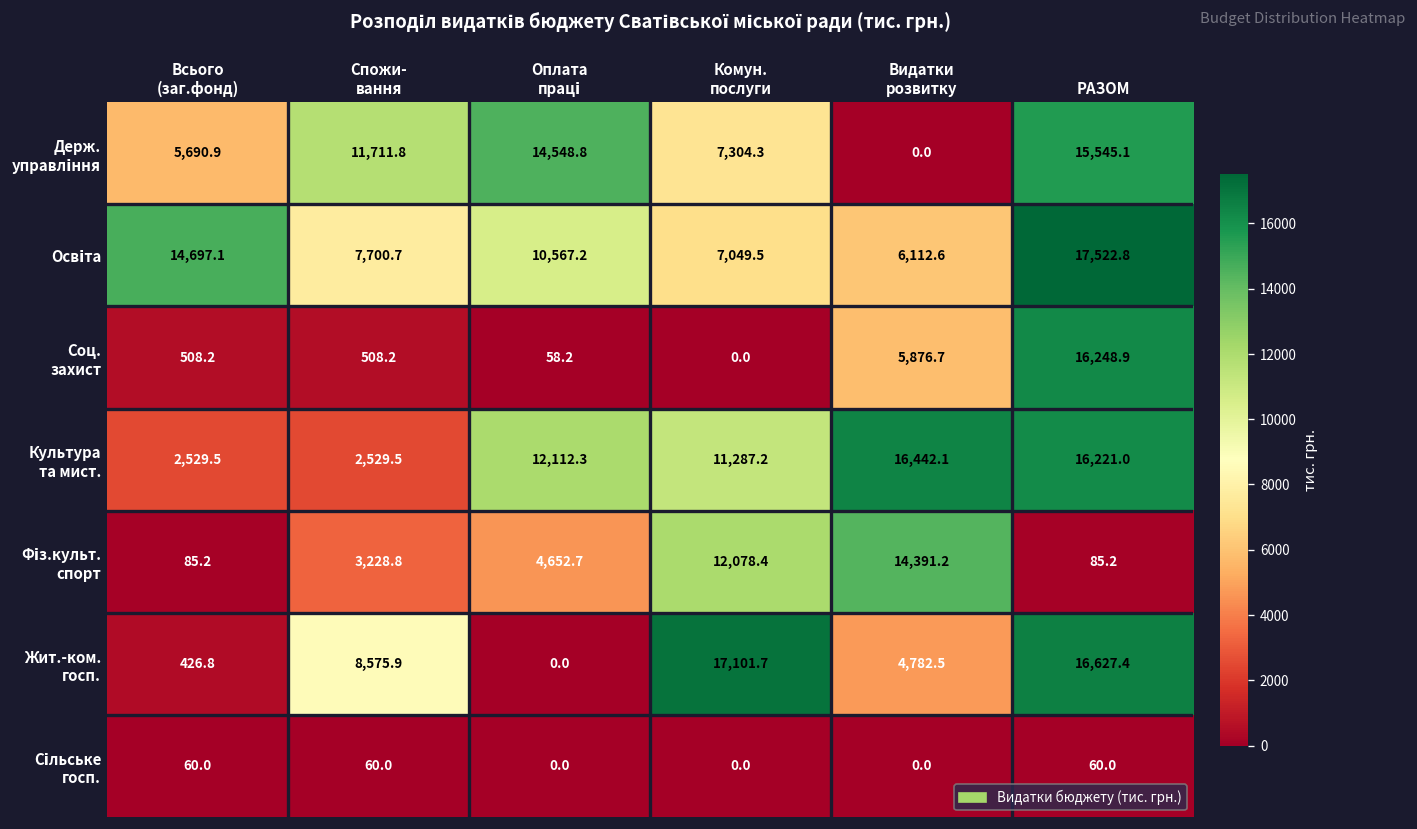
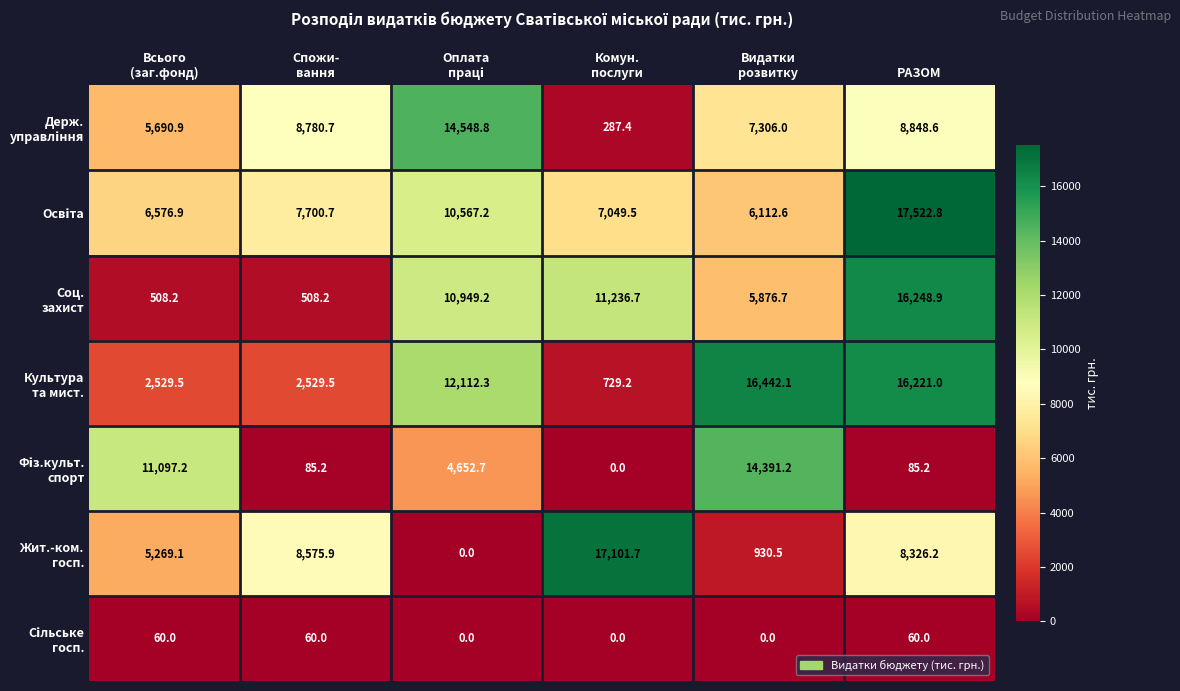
  {
    "Держ. управління": {
      "Всього (заг.фонд)": "5,690.9",
-     "Спожи- вання": "11,711.8",
+     "Спожи- вання": "8,780.7",
      "Оплата праці": "14,548.8",
-     "Комун. послуги": "7,304.3",
-     "Видатки розвитку": "0.0",
-     "РАЗОМ": "15,545.1"
+     "Комун. послуги": "287.4",
+     "Видатки розвитку": "7,306.0",
+     "РАЗОМ": "8,848.6"
    },
    "Освіта": {
-     "Всього (заг.фонд)": "14,697.1",
+     "Всього (заг.фонд)": "6,576.9",
      "Спожи- вання": "7,700.7",
      "Оплата праці": "10,567.2",
      "Комун. послуги": "7,049.5",
      "Видатки розвитку": "6,112.6",
      "РАЗОМ": "17,522.8"
    },
    "Соц. захист": {
      "Всього (заг.фонд)": "508.2",
      "Спожи- вання": "508.2",
-     "Оплата праці": "58.2",
-     "Комун. послуги": "0.0",
+     "Оплата праці": "10,949.2",
+     "Комун. послуги": "11,236.7",
      "Видатки розвитку": "5,876.7",
      "РАЗОМ": "16,248.9"
    },
    "Культура та мист.": {
      "Всього (заг.фонд)": "2,529.5",
      "Спожи- вання": "2,529.5",
      "Оплата праці": "12,112.3",
-     "Комун. послуги": "11,287.2",
+     "Комун. послуги": "729.2",
      "Видатки розвитку": "16,442.1",
      "РАЗОМ": "16,221.0"
    },
    "Фіз.культ. спорт": {
-     "Всього (заг.фонд)": "85.2",
-     "Спожи- вання": "3,228.8",
+     "Всього (заг.фонд)": "11,097.2",
+     "Спожи- вання": "85.2",
      "Оплата праці": "4,652.7",
-     "Комун. послуги": "12,078.4",
+     "Комун. послуги": "0.0",
      "Видатки розвитку": "14,391.2",
      "РАЗОМ": "85.2"
    },
    "Жит.-ком. госп.": {
-     "Всього (заг.фонд)": "426.8",
+     "Всього (заг.фонд)": "5,269.1",
      "Спожи- вання": "8,575.9",
      "Оплата праці": "0.0",
      "Комун. послуги": "17,101.7",
-     "Видатки розвитку": "4,782.5",
-     "РАЗОМ": "16,627.4"
+     "Видатки розвитку": "930.5",
+     "РАЗОМ": "8,326.2"
    },
    "Сільське госп.": {
      "Всього (заг.фонд)": "60.0",
      "Спожи- вання": "60.0",
      "Оплата праці": "0.0",
      "Комун. послуги": "0.0",
      "Видатки розвитку": "0.0",
      "РАЗОМ": "60.0"
    }
  }
